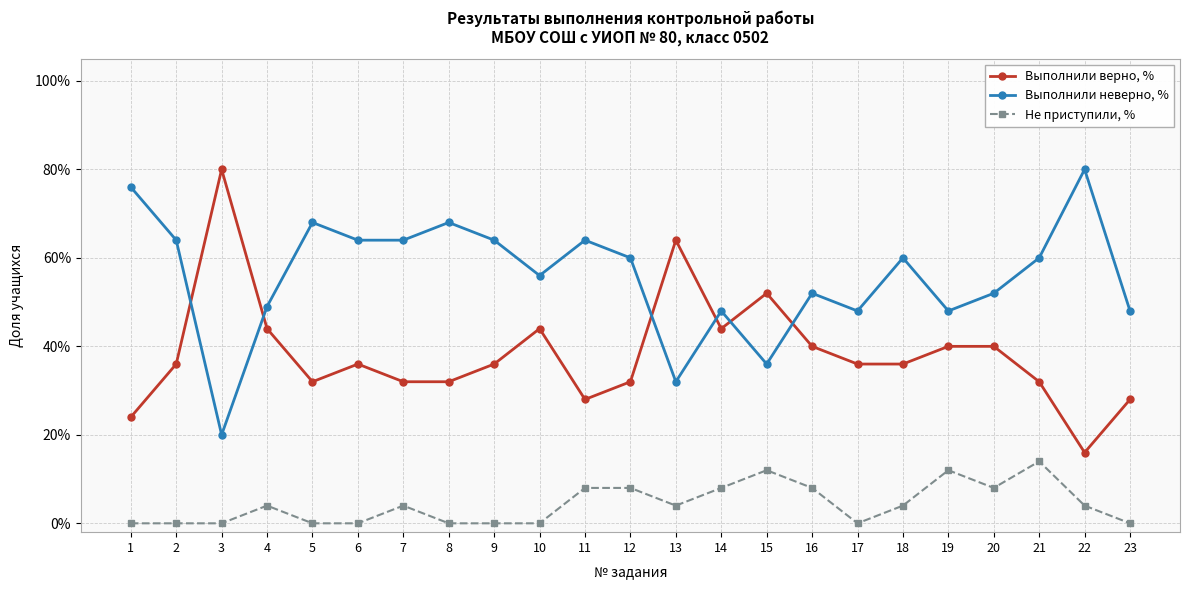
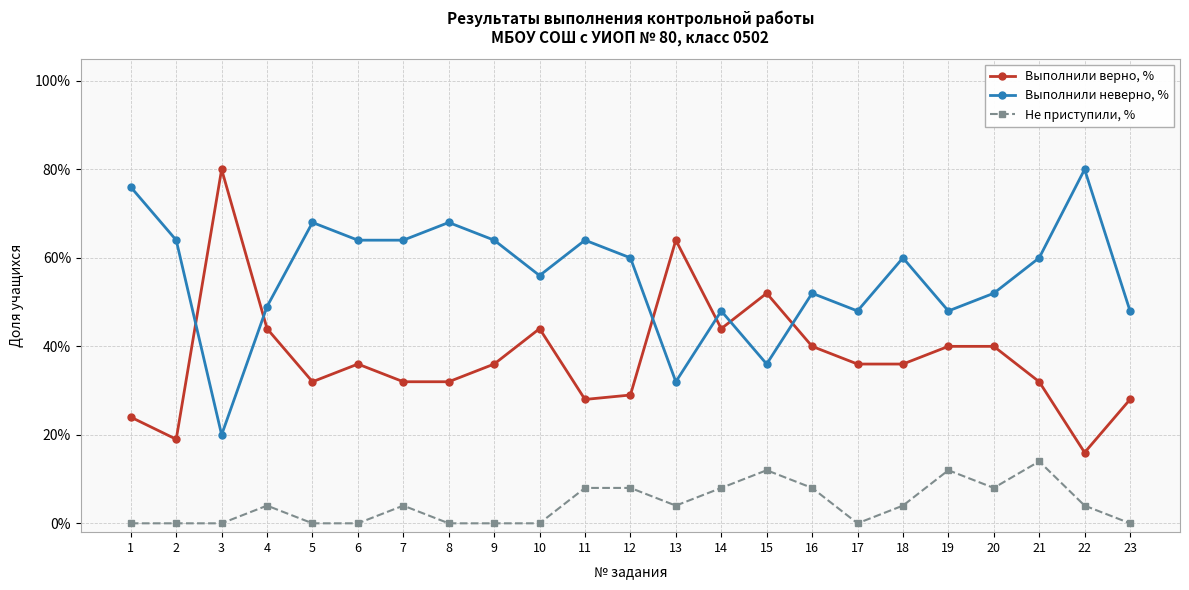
  {
    "Выполнили верно, %": {
      "1": "24%",
-     "2": "36%",
+     "2": "19%",
      "3": "80%",
      "4": "44%",
      "5": "32%",
      "6": "36%",
      "7": "32%",
      "8": "32%",
      "9": "36%",
      "10": "44%",
      "11": "28%",
-     "12": "32%",
+     "12": "29%",
      "13": "64%",
      "14": "44%",
      "15": "52%",
      "16": "40%",
      "17": "36%",
      "18": "36%",
      "19": "40%",
      "20": "40%",
      "21": "32%",
      "22": "16%",
      "23": "28%"
    },
    "Выполнили неверно, %": {
      "1": "76%",
      "2": "64%",
      "3": "20%",
      "4": "49%",
      "5": "68%",
      "6": "64%",
      "7": "64%",
      "8": "68%",
      "9": "64%",
      "10": "56%",
      "11": "64%",
      "12": "60%",
      "13": "32%",
      "14": "48%",
      "15": "36%",
      "16": "52%",
      "17": "48%",
      "18": "60%",
      "19": "48%",
      "20": "52%",
      "21": "60%",
      "22": "80%",
      "23": "48%"
    },
    "Не приступили, %": {
      "1": "0%",
      "2": "0%",
      "3": "0%",
      "4": "4%",
      "5": "0%",
      "6": "0%",
      "7": "4%",
      "8": "0%",
      "9": "0%",
      "10": "0%",
      "11": "8%",
      "12": "8%",
      "13": "4%",
      "14": "8%",
      "15": "12%",
      "16": "8%",
      "17": "0%",
      "18": "4%",
      "19": "12%",
      "20": "8%",
      "21": "14%",
      "22": "4%",
      "23": "0%"
    }
  }
